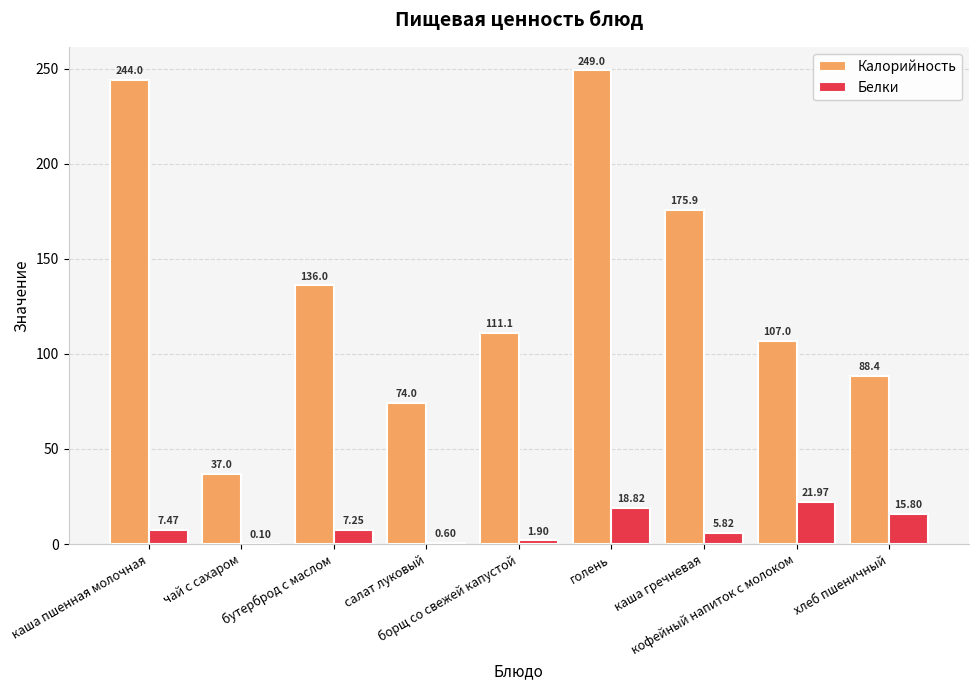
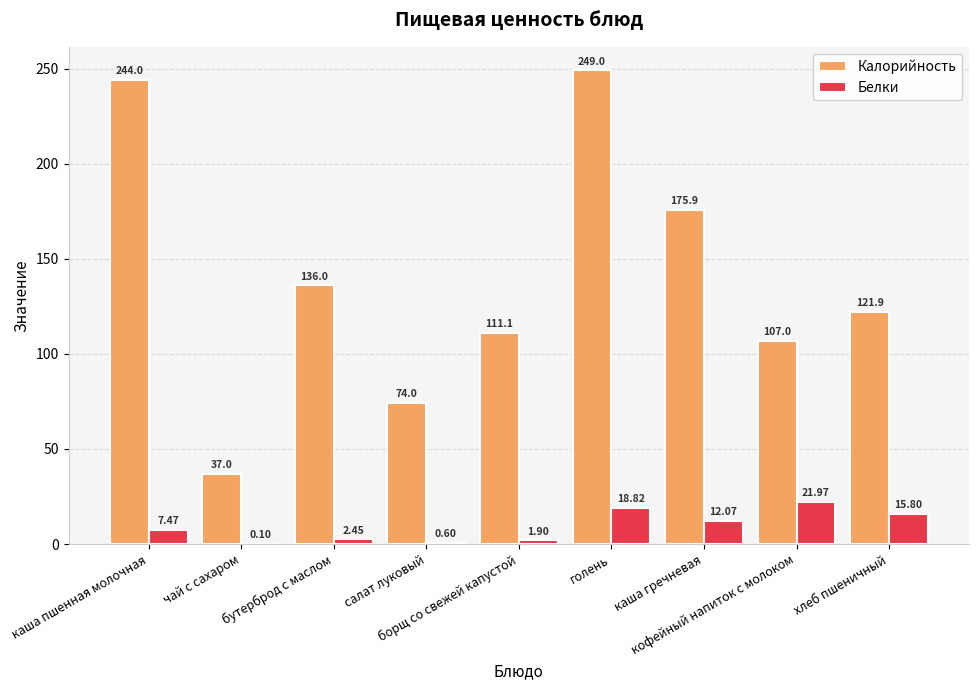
  {
    "Калорийность": {
      "каша пшенная молочная": 244.0,
      "чай с сахаром": 37.0,
      "бутерброд с маслом": 136.0,
      "салат луковый": 74.0,
      "борщ со свежей капустой": 111.1,
      "голень": 249.0,
      "каша гречневая": 175.9,
      "кофейный напиток с молоком": 107.0,
-     "хлеб пшеничный": 88.4
+     "хлеб пшеничный": 121.9
    },
    "Белки": {
      "каша пшенная молочная": 7.47,
      "чай с сахаром": 0.10,
-     "бутерброд с маслом": 7.25,
+     "бутерброд с маслом": 2.45,
      "салат луковый": 0.60,
      "борщ со свежей капустой": 1.90,
      "голень": 18.82,
-     "каша гречневая": 5.82,
+     "каша гречневая": 12.07,
      "кофейный напиток с молоком": 21.97,
      "хлеб пшеничный": 15.80
    }
  }
